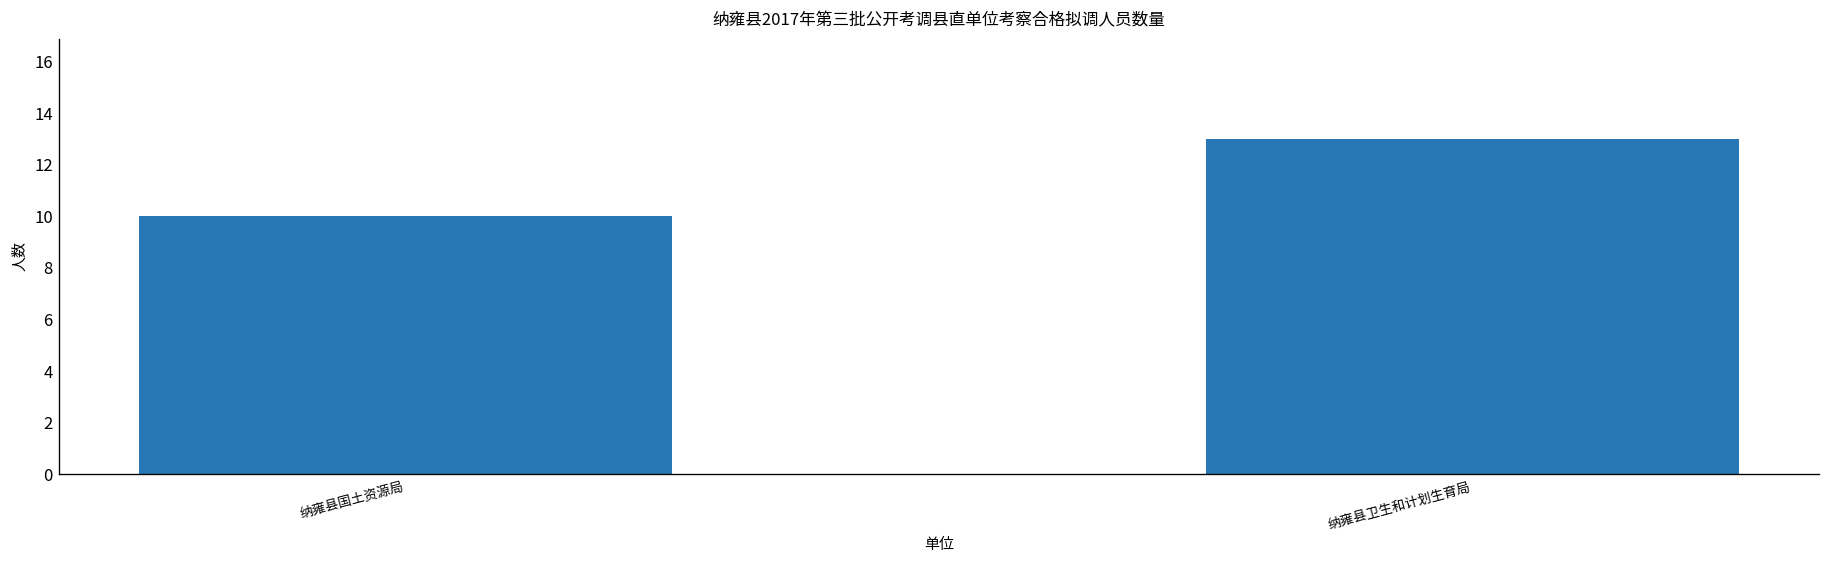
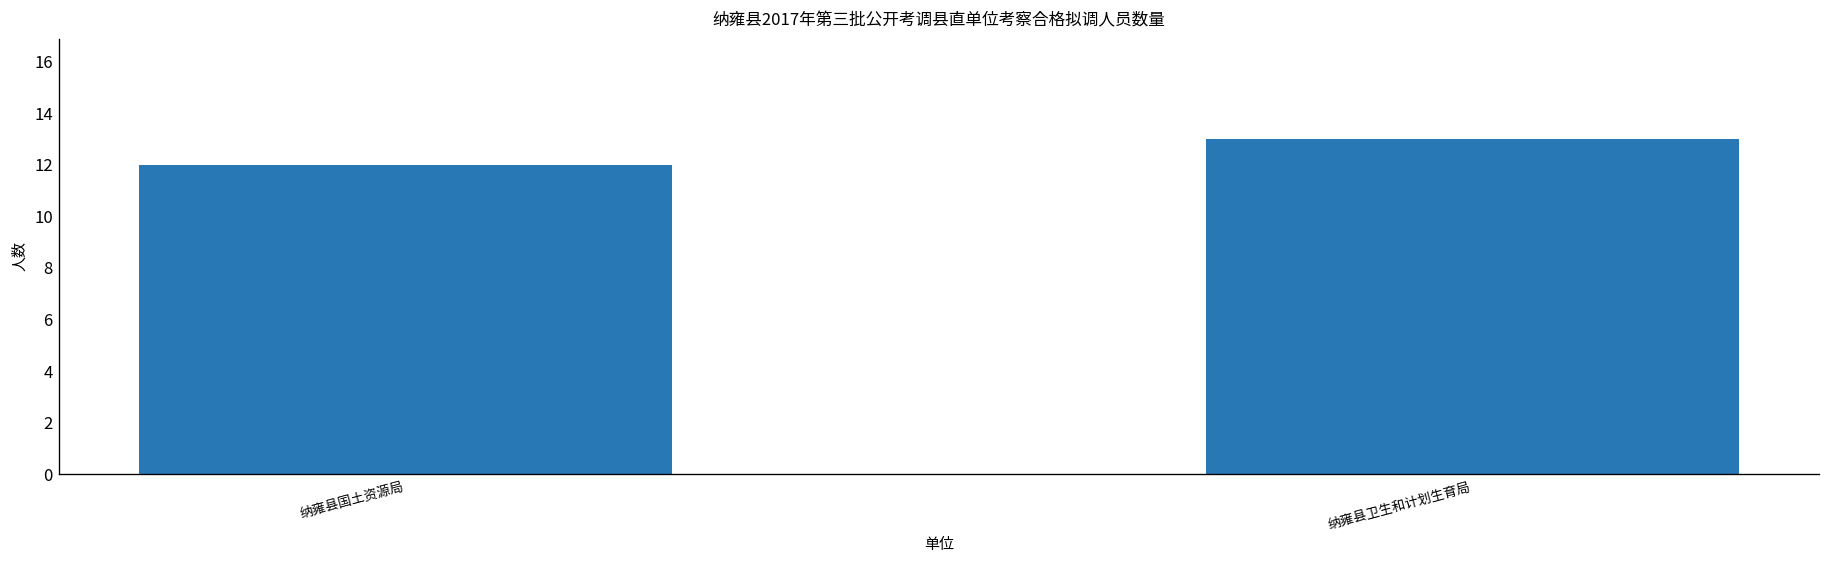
  {
-   "纳雍县国土资源局": 10,
+   "纳雍县国土资源局": 12,
    "纳雍县卫生和计划生育局": 13
  }
